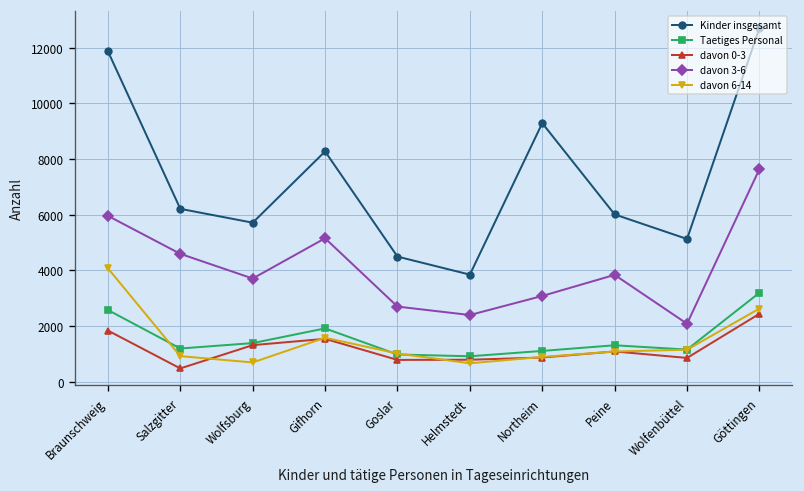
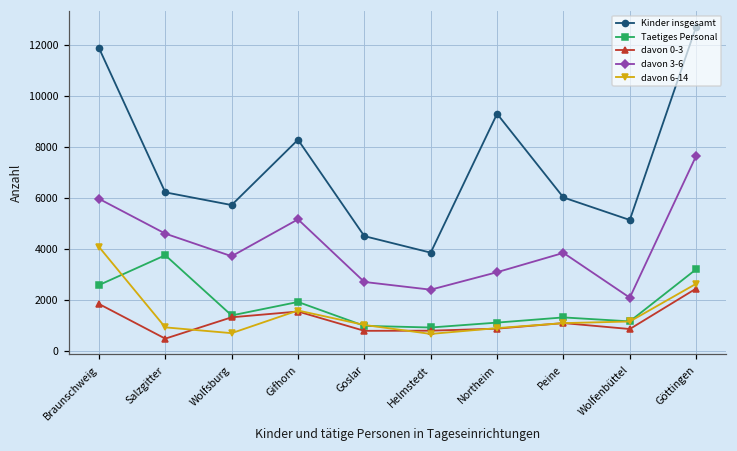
  {
    "Kinder insgesamt": {
      "Braunschweig": 11900,
      "Salzgitter": 6200,
      "Wolfsburg": 5700,
      "Gifhorn": 8300,
      "Goslar": 4500,
      "Helmstedt": 3800,
      "Northeim": 9300,
      "Peine": 6000,
      "Wolfenbüttel": 5100
    },
    "Taetiges Personal": {
      "Braunschweig": 2600,
-     "Salzgitter": 1200,
+     "Salzgitter": 3700,
      "Gifhorn": 1900,
      "Helmstedt": 900,
      "Northeim": 1100,
      "Peine": 1300,
      "Göttingen": 3200
    },
    "davon 0-3": {
      "Braunschweig": 1800,
      "Salzgitter": 500,
      "Goslar": 800,
      "Helmstedt": 800,
      "Wolfenbüttel": 900,
      "Göttingen": 2400
    },
    "davon 3-6": {
      "Braunschweig": 6000,
      "Salzgitter": 4600,
      "Wolfsburg": 3700,
      "Gifhorn": 5200,
      "Goslar": 2700,
      "Helmstedt": 2400,
      "Northeim": 3100,
      "Peine": 3800,
      "Wolfenbüttel": 2100,
      "Göttingen": 7600
    },
    "davon 6-14": {
      "Braunschweig": 4100,
      "Salzgitter": 900,
      "Wolfsburg": 700,
      "Helmstedt": 700,
      "Göttingen": 2600
    }
  }
